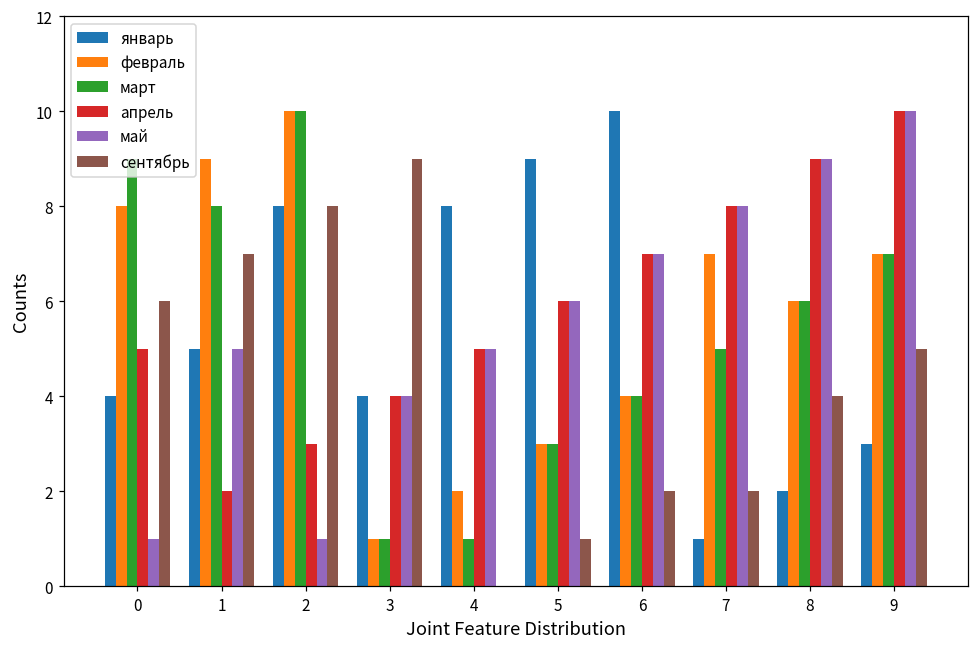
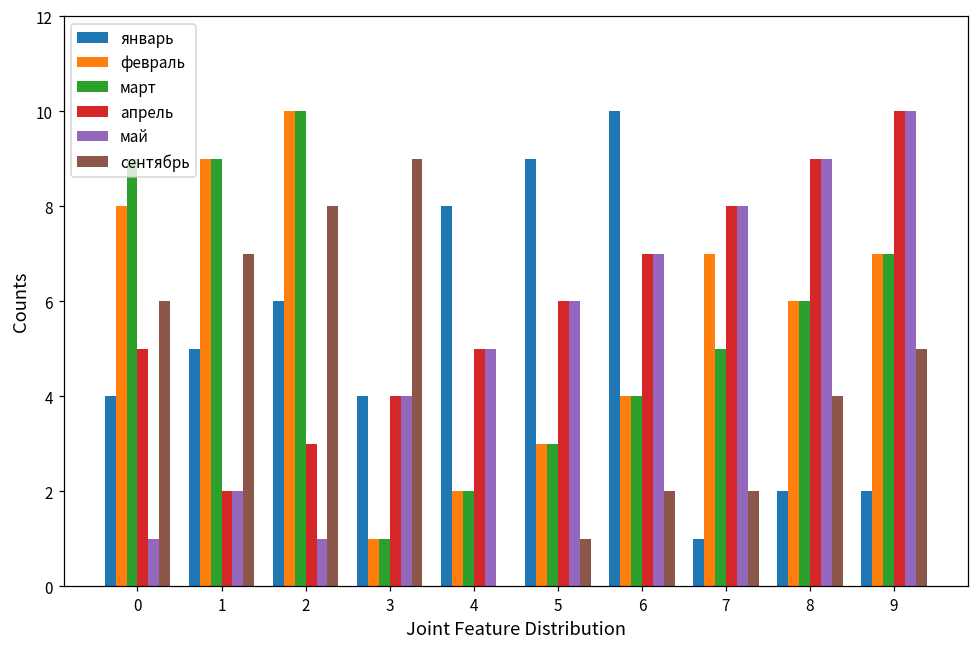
  {
    "январь": {
      "0": 4,
      "1": 5,
-     "2": 8,
+     "2": 6,
      "3": 4,
      "4": 8,
      "5": 9,
      "6": 10,
      "7": 1,
      "8": 2,
-     "9": 3
+     "9": 2
    },
    "февраль": {
      "0": 8,
      "1": 9,
      "2": 10,
      "3": 1,
      "4": 2,
      "5": 3,
      "6": 4,
      "7": 7,
      "8": 6,
      "9": 7
    },
    "март": {
-     "1": 8,
+     "1": 9,
      "2": 10,
      "3": 1,
-     "4": 1,
+     "4": 2,
      "5": 3,
      "6": 4,
      "7": 5,
      "8": 6,
      "9": 7
    },
    "апрель": {
      "0": 5,
      "1": 2,
      "2": 3,
      "3": 4,
      "4": 5,
      "5": 6,
      "6": 7,
      "7": 8,
      "8": 9,
      "9": 10
    },
    "май": {
      "0": 1,
-     "1": 5,
+     "1": 2,
      "2": 1,
      "3": 4,
      "4": 5,
      "5": 6,
      "6": 7,
      "7": 8,
      "8": 9,
      "9": 10
    },
    "сентябрь": {
      "0": 6,
      "1": 7,
      "2": 8,
      "3": 9,
      "4": 0,
      "5": 1,
      "6": 2,
      "7": 2,
      "8": 4,
      "9": 5
    }
  }
